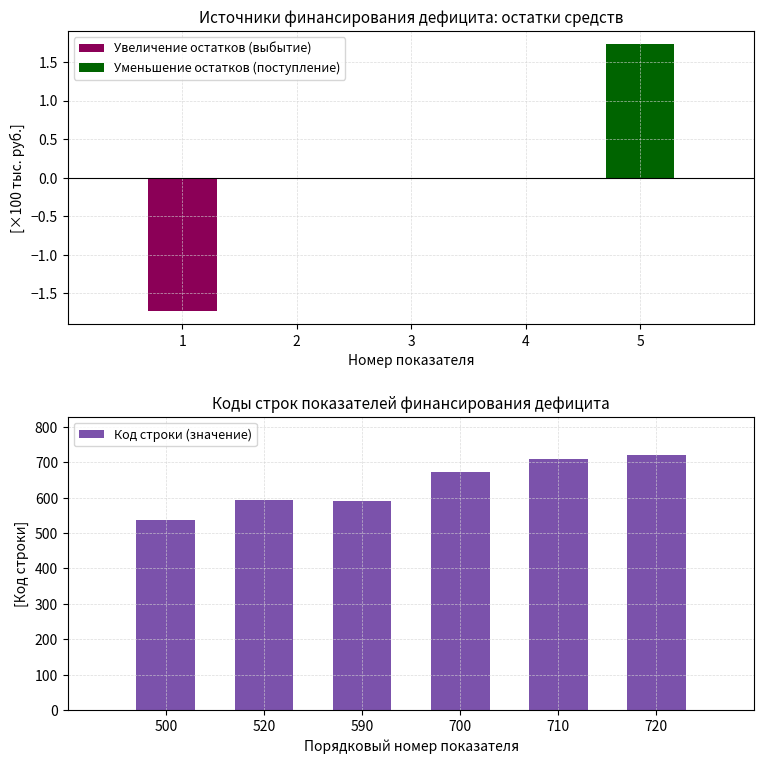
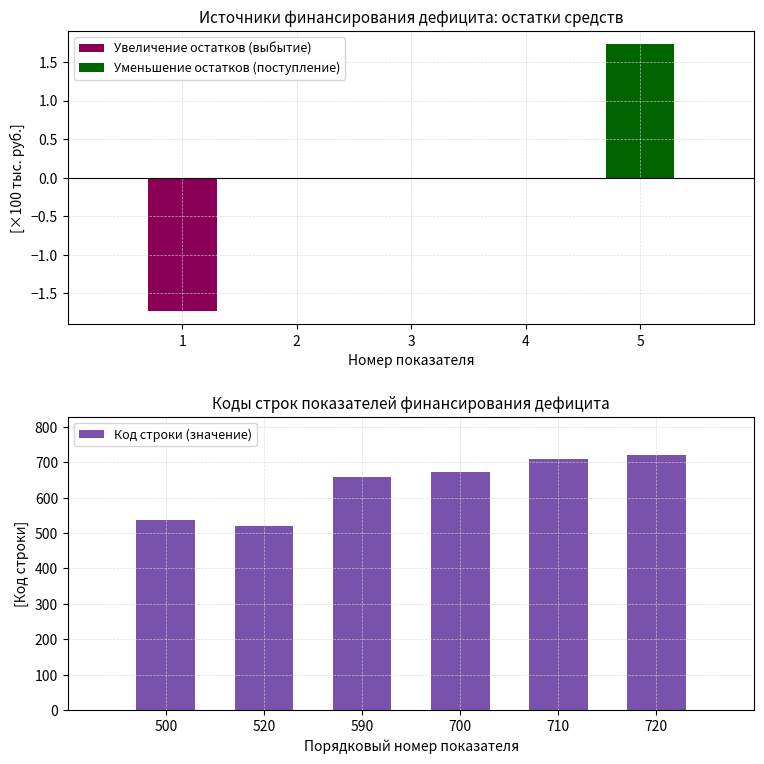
  {
    "Источники финансирования дефицита: остатки средств": {
      "1": -1.7,
      "5": 1.7
    },
    "Коды строк показателей финансирования дефицита": {
      "500": 540,
-     "520": 590,
-     "590": 590,
+     "520": 520,
+     "590": 660,
      "700": 670,
      "710": 710,
      "720": 720
    }
  }
